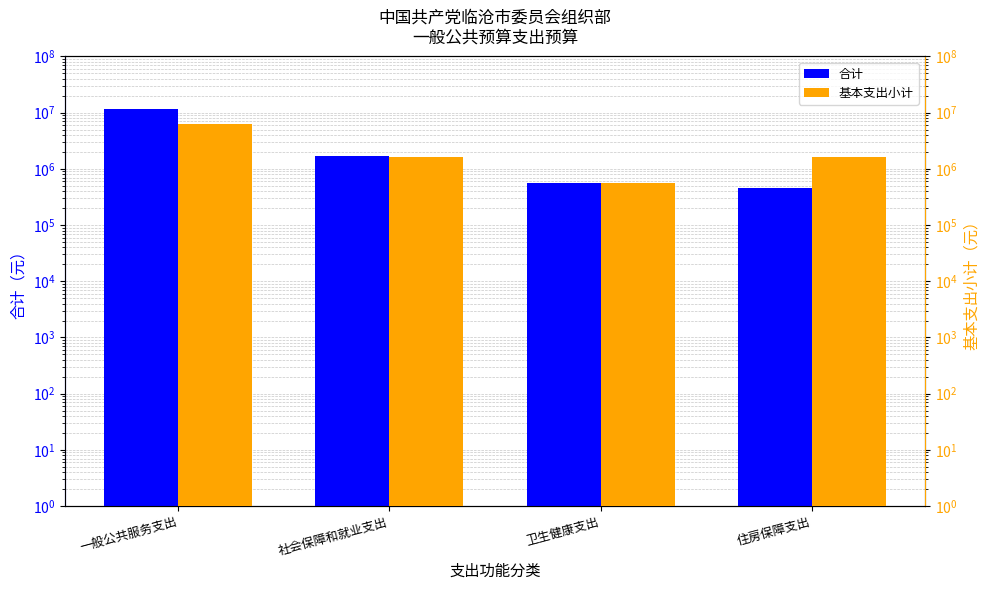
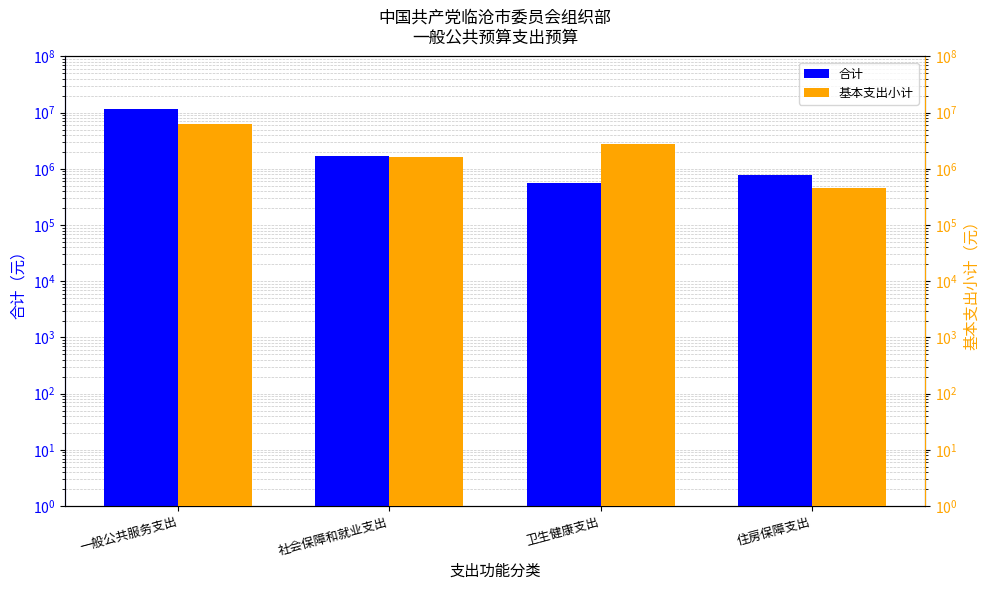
  {
    "合计": {
      "一般公共服务支出": 11000000,
      "社会保障和就业支出": 1700000,
      "卫生健康支出": 600000,
-     "住房保障支出": 500000
+     "住房保障支出": 800000
    },
    "基本支出小计": {
      "一般公共服务支出": 6000000,
      "社会保障和就业支出": 1600000,
-     "卫生健康支出": 600000,
-     "住房保障支出": 1600000
+     "卫生健康支出": 3000000,
+     "住房保障支出": 500000
    }
  }
